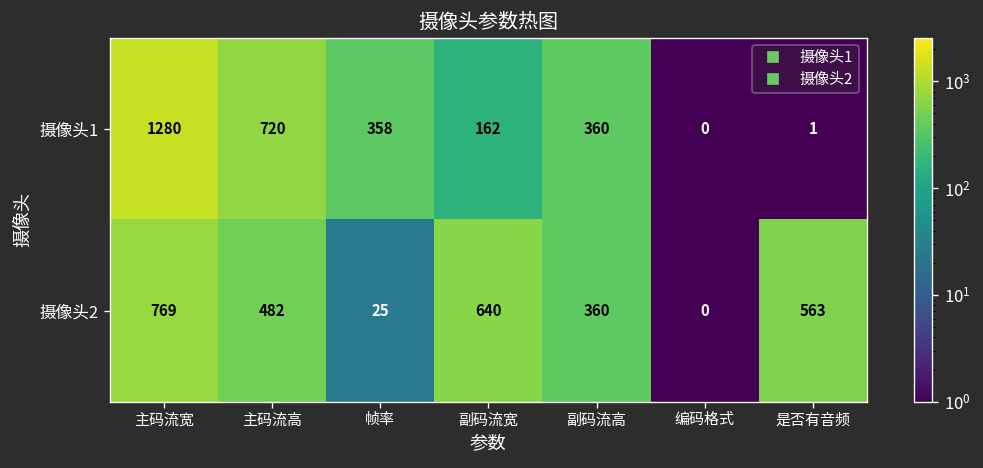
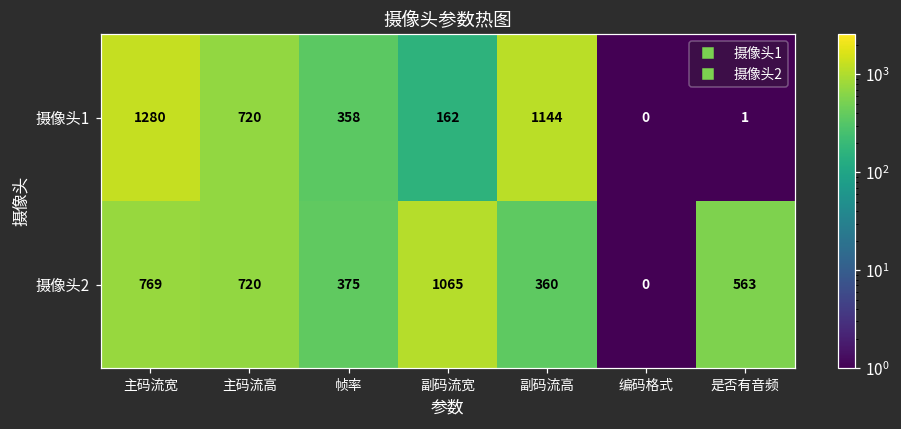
  {
    "摄像头1": {
      "主码流宽": 1280,
      "主码流高": 720,
      "帧率": 358,
      "副码流宽": 162,
-     "副码流高": 360,
+     "副码流高": 1144,
      "编码格式": 0,
      "是否有音频": 1
    },
    "摄像头2": {
      "主码流宽": 769,
-     "主码流高": 482,
-     "帧率": 25,
-     "副码流宽": 640,
+     "主码流高": 720,
+     "帧率": 375,
+     "副码流宽": 1065,
      "副码流高": 360,
      "编码格式": 0,
      "是否有音频": 563
    }
  }
